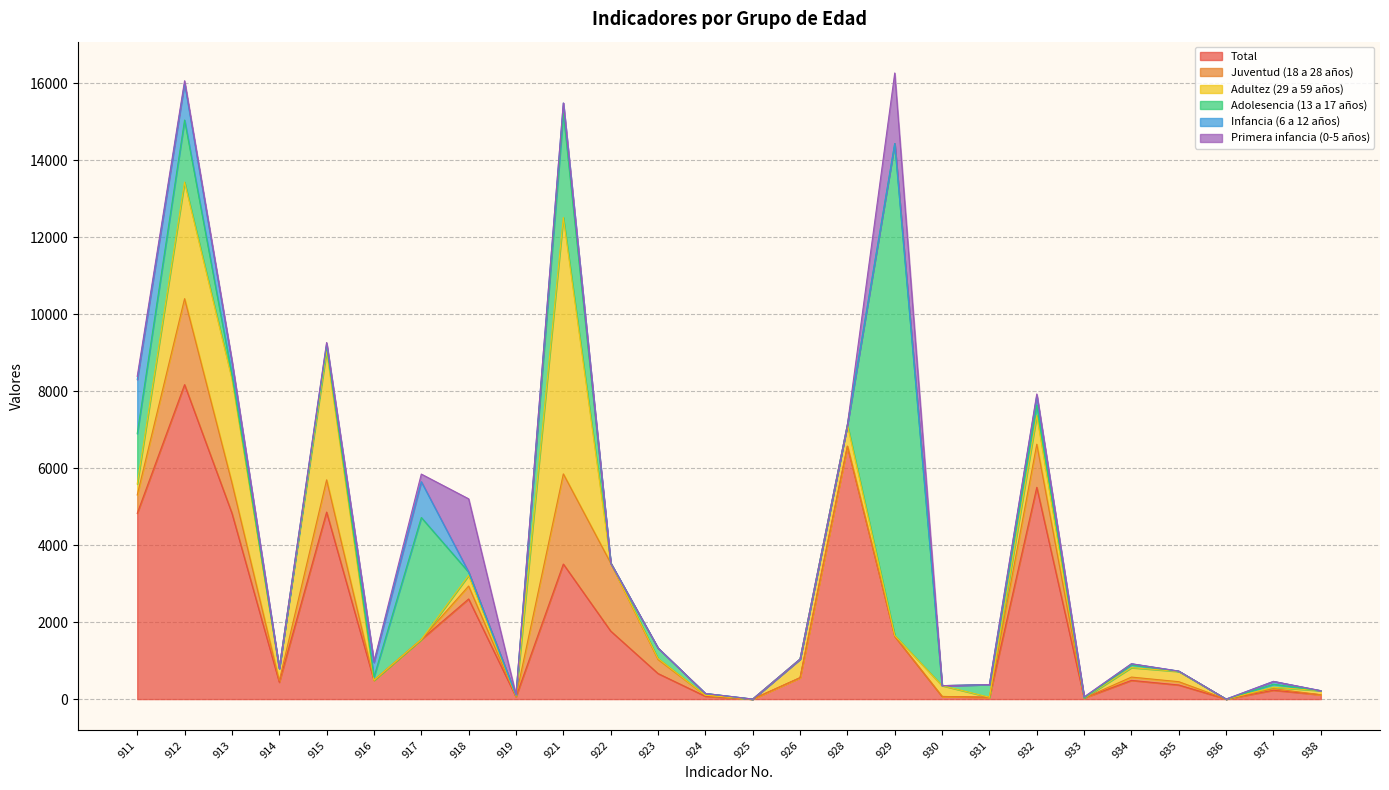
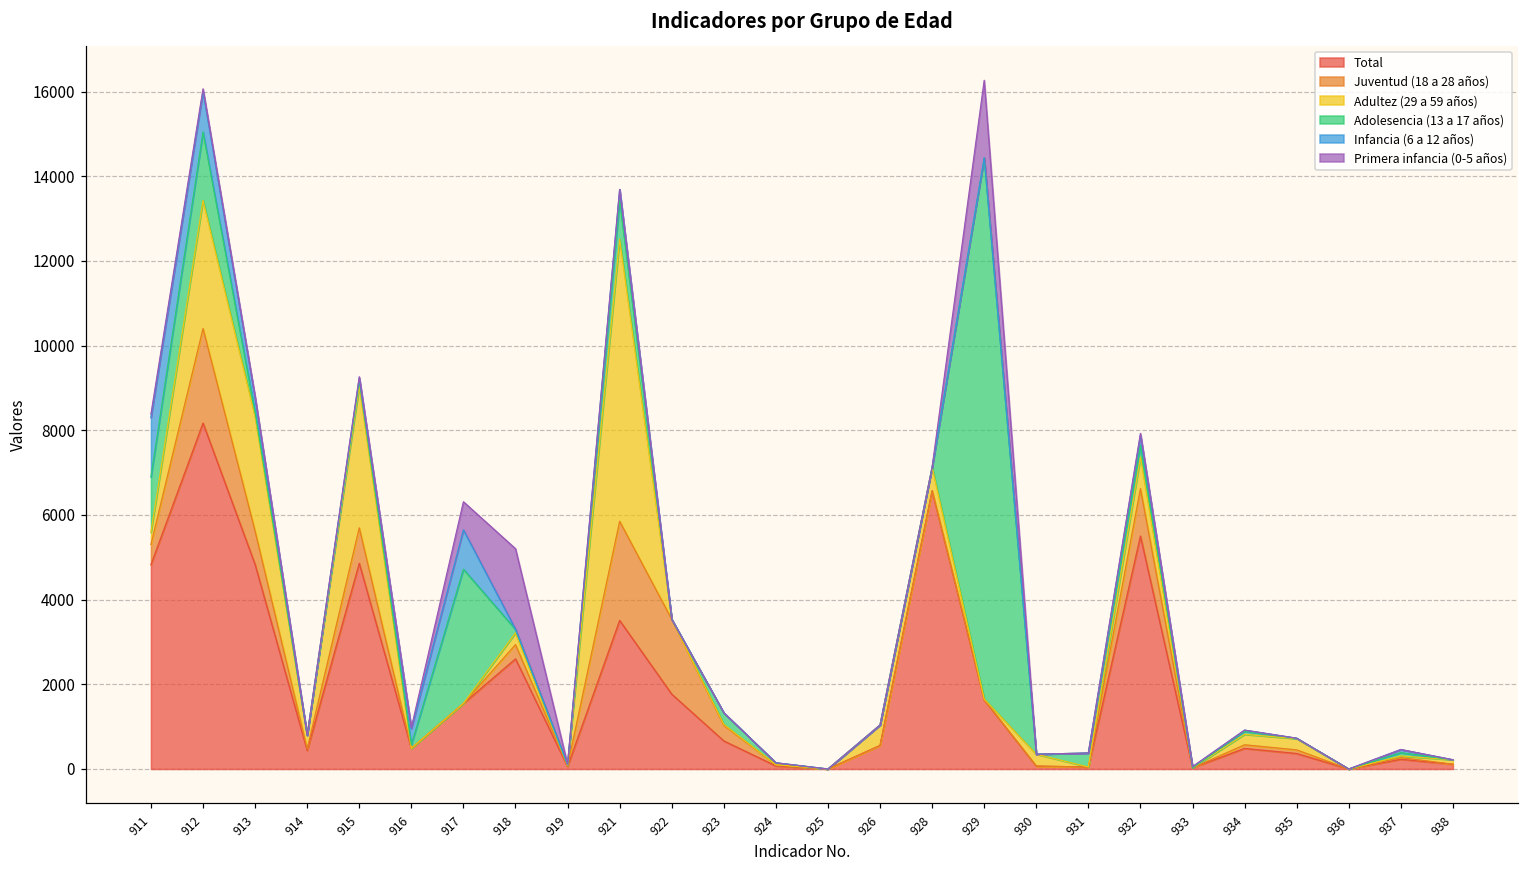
  {
    "Adultez (29 a 59 años)": {
      "911": 300,
      "912": 3000,
      "913": 2700,
      "915": 3300,
      "918": 300,
      "921": 6700,
      "932": 700,
      "934": 200
    },
    "Adolesencia (13 a 17 años)": {
      "911": 1300,
      "912": 1600,
      "913": 100,
      "915": 100,
      "916": 100,
      "917": 3200,
-     "921": 2700,
+     "921": 900,
      "932": 300,
      "937": 100
    },
    "Infancia (6 a 12 años)": {
      "911": 1400,
      "917": 900
    },
    "Primera infancia (0-5 años)": {
      "911": 100,
-     "917": 200,
+     "917": 700,
      "918": 1900,
      "929": 1800
    }
  }
